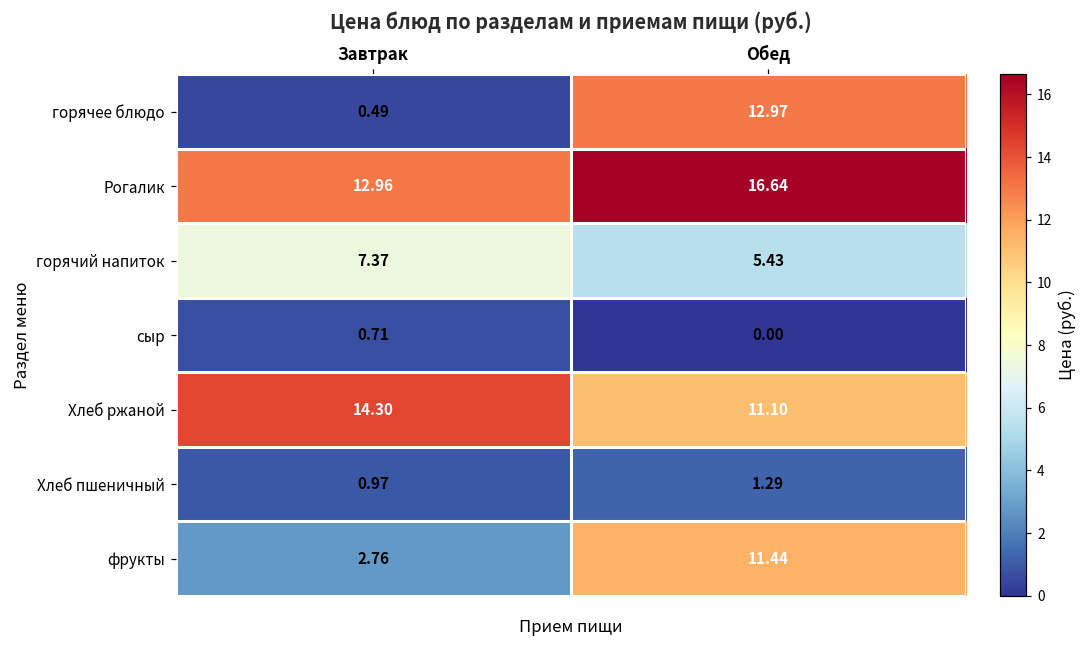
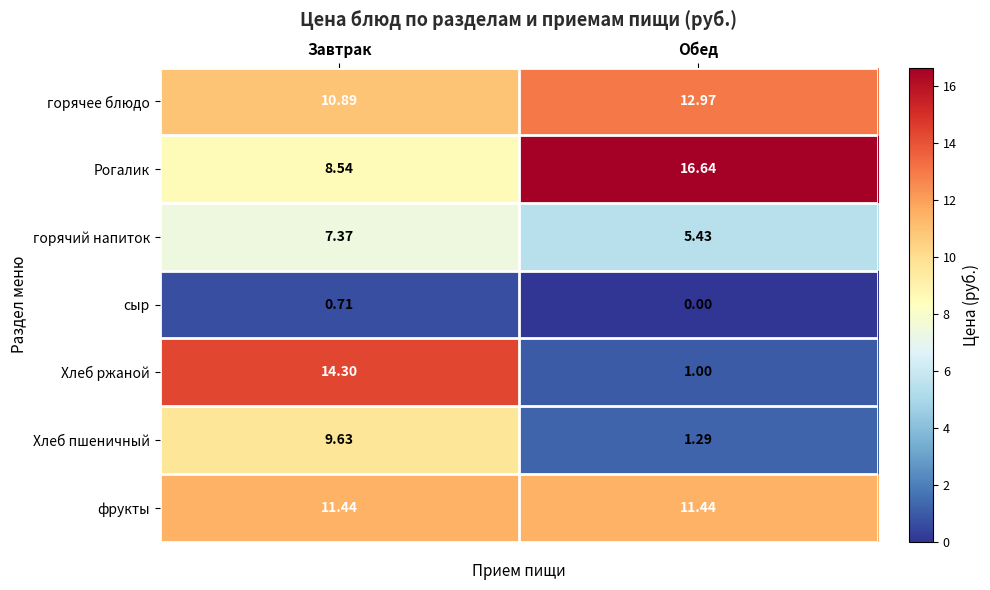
  {
    "горячее блюдо": {
-     "Завтрак": 0.49,
+     "Завтрак": 10.89,
      "Обед": 12.97
    },
    "Рогалик": {
-     "Завтрак": 12.96,
+     "Завтрак": 8.54,
      "Обед": 16.64
    },
    "горячий напиток": {
      "Завтрак": 7.37,
      "Обед": 5.43
    },
    "сыр": {
      "Завтрак": 0.71,
      "Обед": 0.00
    },
    "Хлеб ржаной": {
      "Завтрак": 14.30,
-     "Обед": 11.10
+     "Обед": 1.00
    },
    "Хлеб пшеничный": {
-     "Завтрак": 0.97,
+     "Завтрак": 9.63,
      "Обед": 1.29
    },
    "фрукты": {
-     "Завтрак": 2.76,
+     "Завтрак": 11.44,
      "Обед": 11.44
    }
  }
